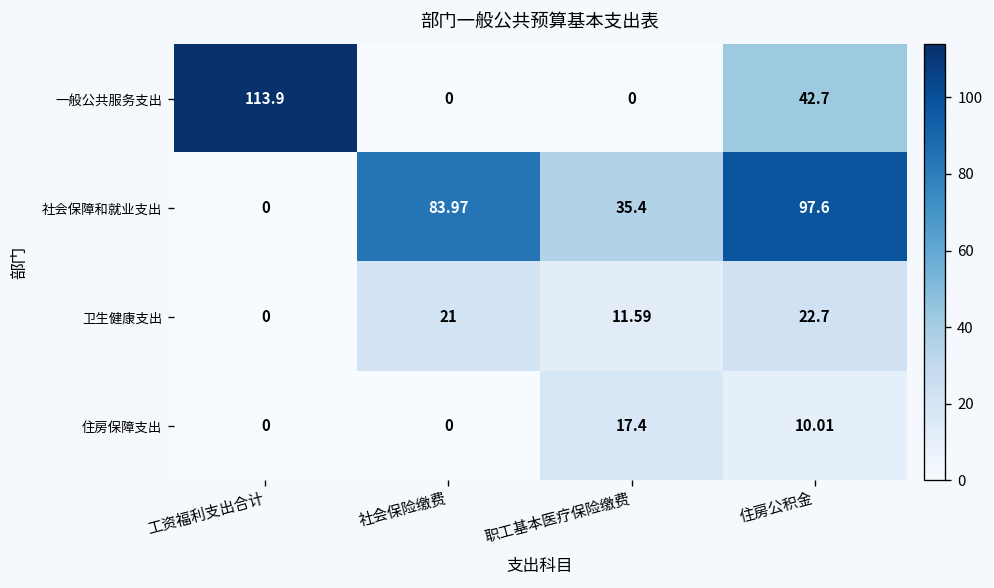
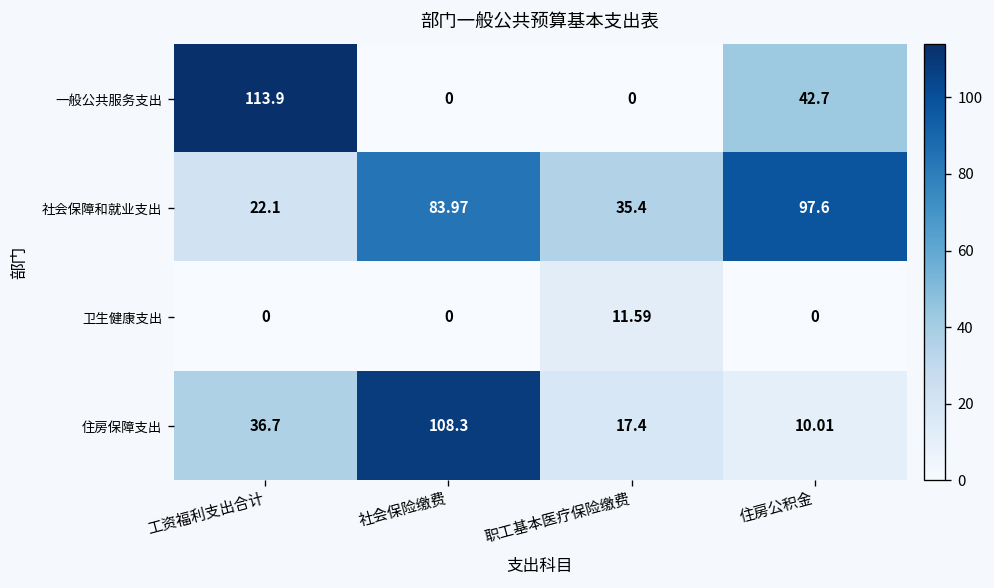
  {
    "一般公共服务支出": {
      "工资福利支出合计": 113.9,
      "社会保险缴费": 0,
      "职工基本医疗保险缴费": 0,
      "住房公积金": 42.7
    },
    "社会保障和就业支出": {
-     "工资福利支出合计": 0,
+     "工资福利支出合计": 22.1,
      "社会保险缴费": 83.97,
      "职工基本医疗保险缴费": 35.4,
      "住房公积金": 97.6
    },
    "卫生健康支出": {
      "工资福利支出合计": 0,
-     "社会保险缴费": 21,
+     "社会保险缴费": 0,
      "职工基本医疗保险缴费": 11.59,
-     "住房公积金": 22.7
+     "住房公积金": 0
    },
    "住房保障支出": {
-     "工资福利支出合计": 0,
-     "社会保险缴费": 0,
+     "工资福利支出合计": 36.7,
+     "社会保险缴费": 108.3,
      "职工基本医疗保险缴费": 17.4,
      "住房公积金": 10.01
    }
  }
